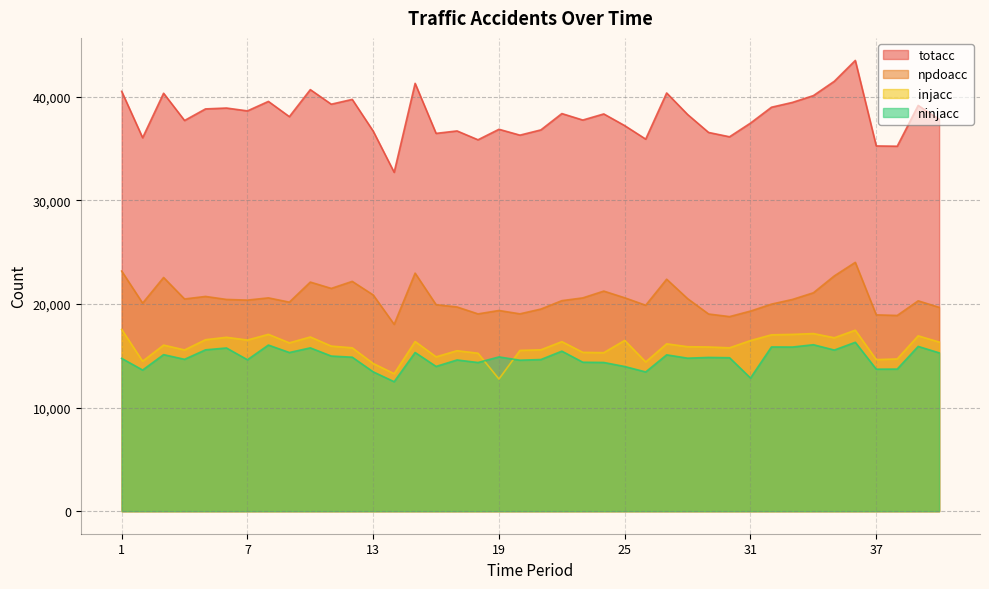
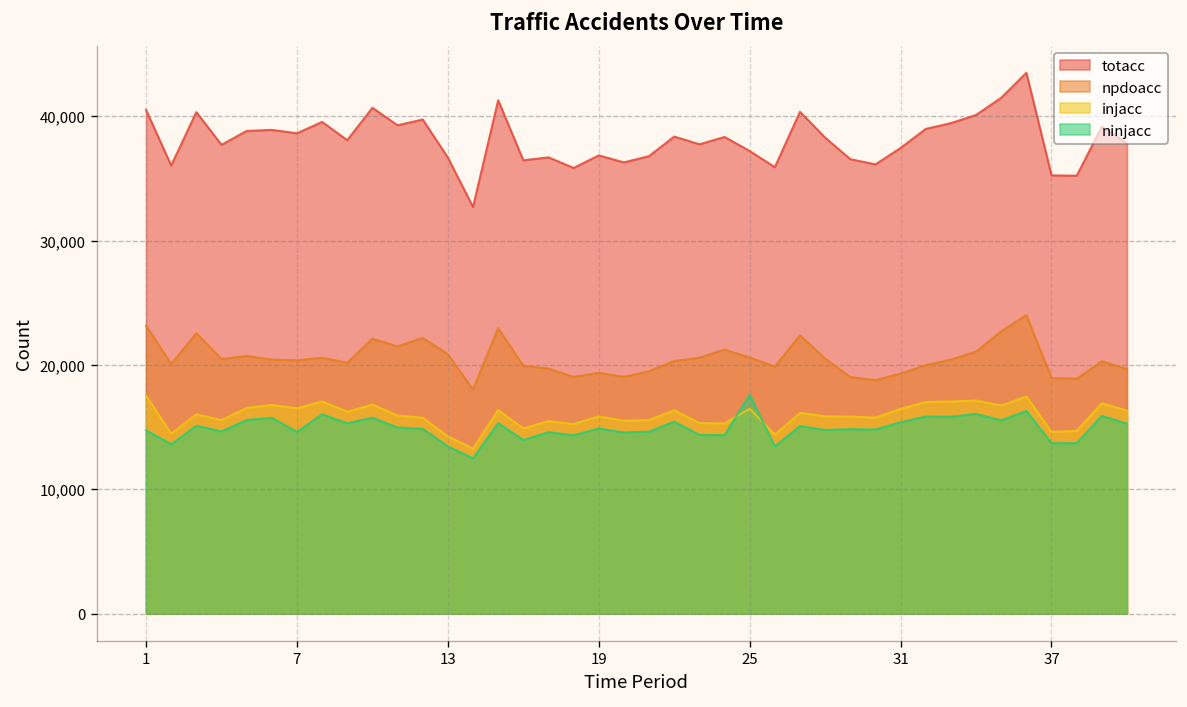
  {
    "injacc": {
      "1": "17,500",
      "7": "16,500",
      "13": "14,300",
-     "19": "12,800",
+     "19": "15,900",
      "25": "16,500",
      "31": "16,500",
      "37": "14,600"
    },
    "ninjacc": {
      "1": "14,700",
      "7": "14,600",
      "13": "13,400",
      "19": "14,900",
-     "25": "14,000",
-     "31": "12,800",
+     "25": "17,600",
+     "31": "15,400",
      "37": "13,700"
    }
  }
